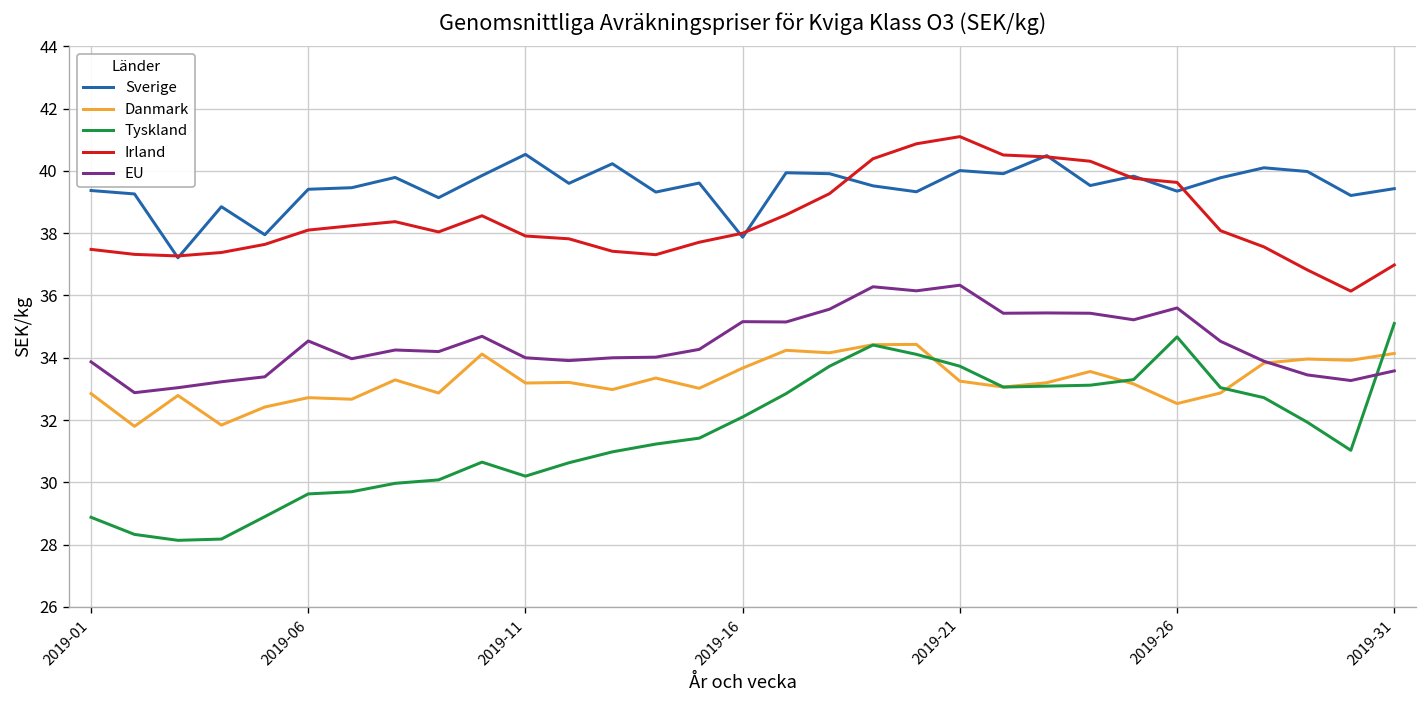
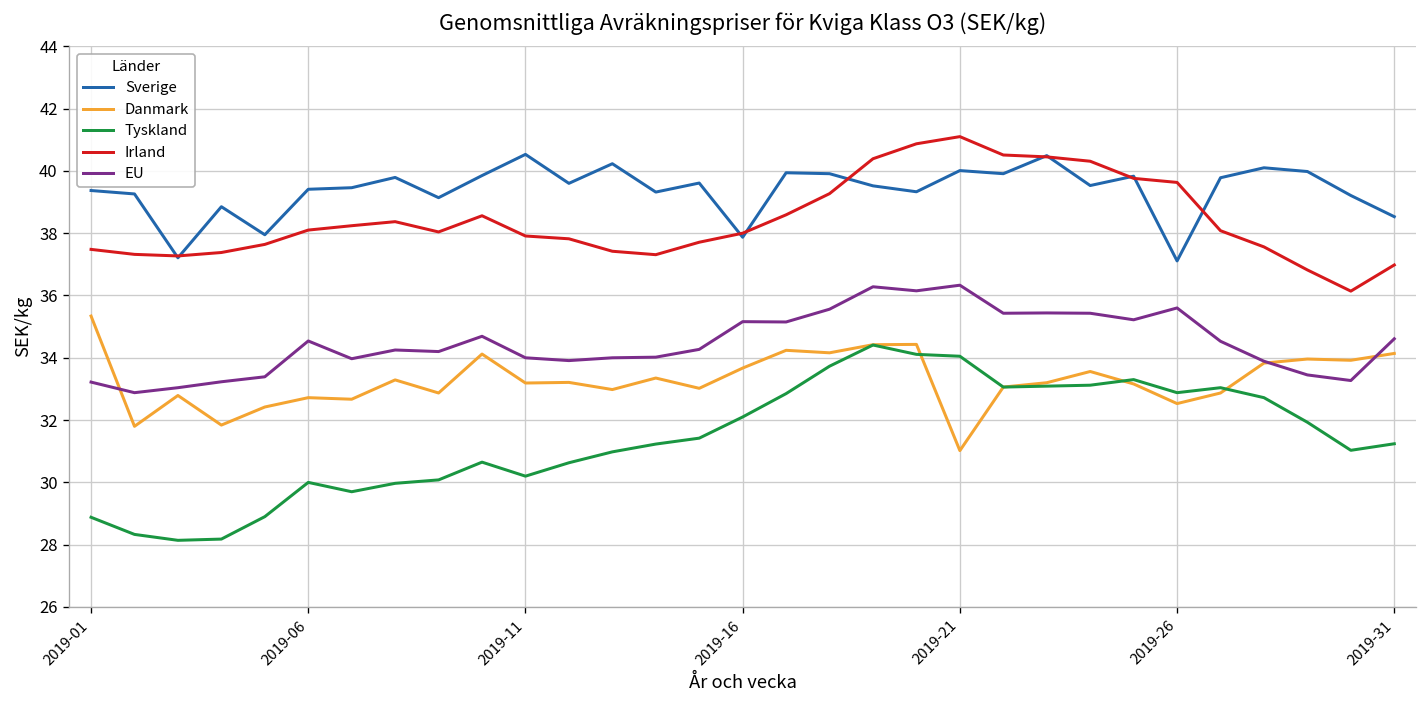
  {
    "Sverige": {
      "2019-06": 39.4,
      "2019-11": 40.5,
      "2019-16": 37.9,
      "2019-21": 40.0,
-     "2019-26": 39.4,
-     "2019-31": 39.4
+     "2019-26": 37.1,
+     "2019-31": 38.5
    },
    "Danmark": {
-     "2019-01": 32.9,
+     "2019-01": 35.3,
      "2019-06": 32.7,
      "2019-11": 33.2,
      "2019-16": 33.7,
-     "2019-21": 33.3,
+     "2019-21": 31.0,
      "2019-26": 32.5,
      "2019-31": 34.1
    },
    "Tyskland": {
      "2019-01": 28.9,
-     "2019-06": 29.6,
+     "2019-06": 30.0,
      "2019-11": 30.2,
      "2019-16": 32.1,
-     "2019-21": 33.7,
-     "2019-26": 34.7,
-     "2019-31": 35.1
+     "2019-21": 34.1,
+     "2019-26": 32.9,
+     "2019-31": 31.2
    },
    "Irland": {
      "2019-01": 37.5,
      "2019-06": 38.1,
      "2019-11": 37.9,
      "2019-16": 38.0,
      "2019-21": 41.1,
      "2019-26": 39.6,
      "2019-31": 37.0
    },
    "EU": {
-     "2019-01": 33.9,
+     "2019-01": 33.2,
      "2019-06": 34.5,
      "2019-11": 34.0,
      "2019-16": 35.2,
      "2019-21": 36.3,
      "2019-26": 35.6,
-     "2019-31": 33.6
+     "2019-31": 34.6
    }
  }
